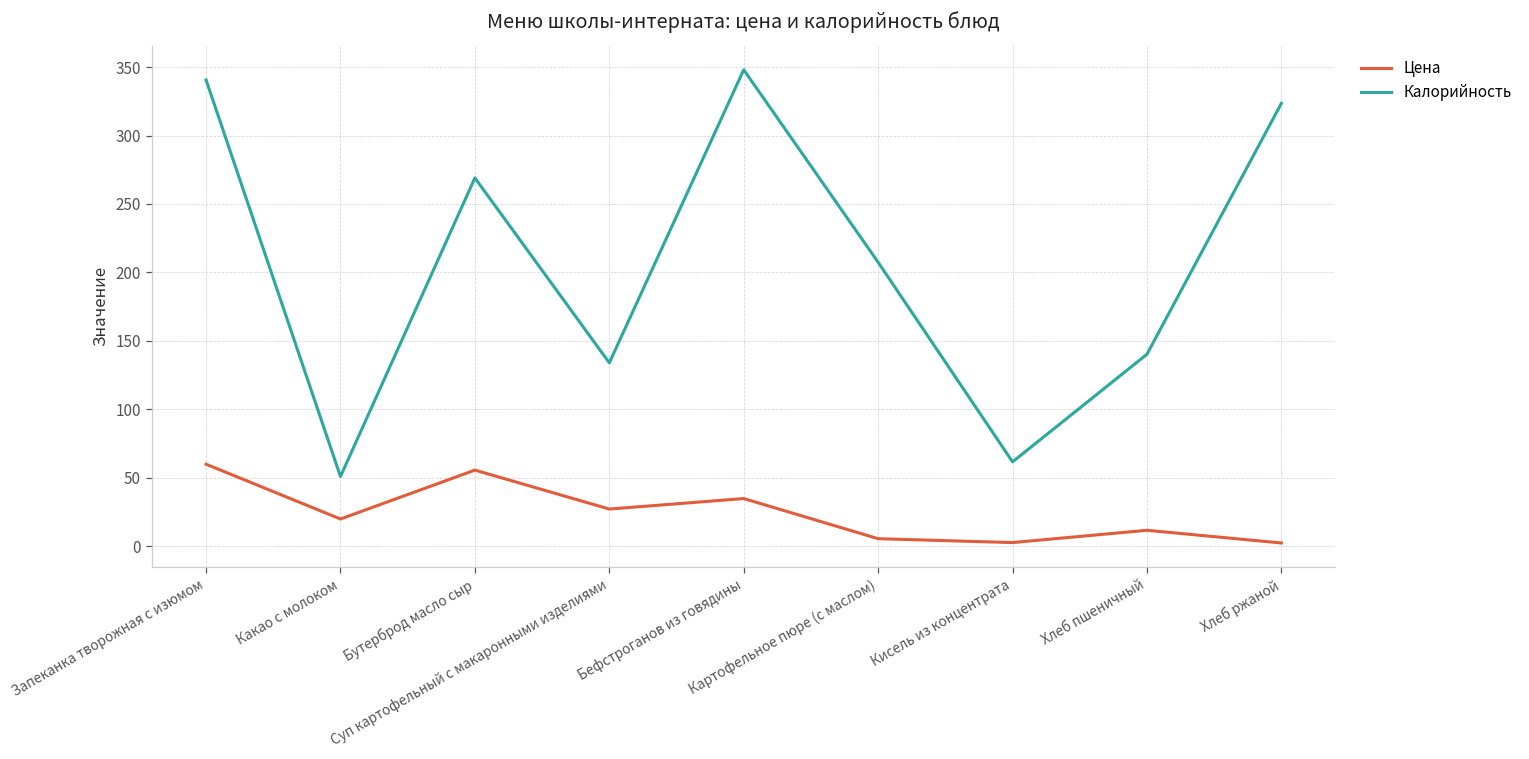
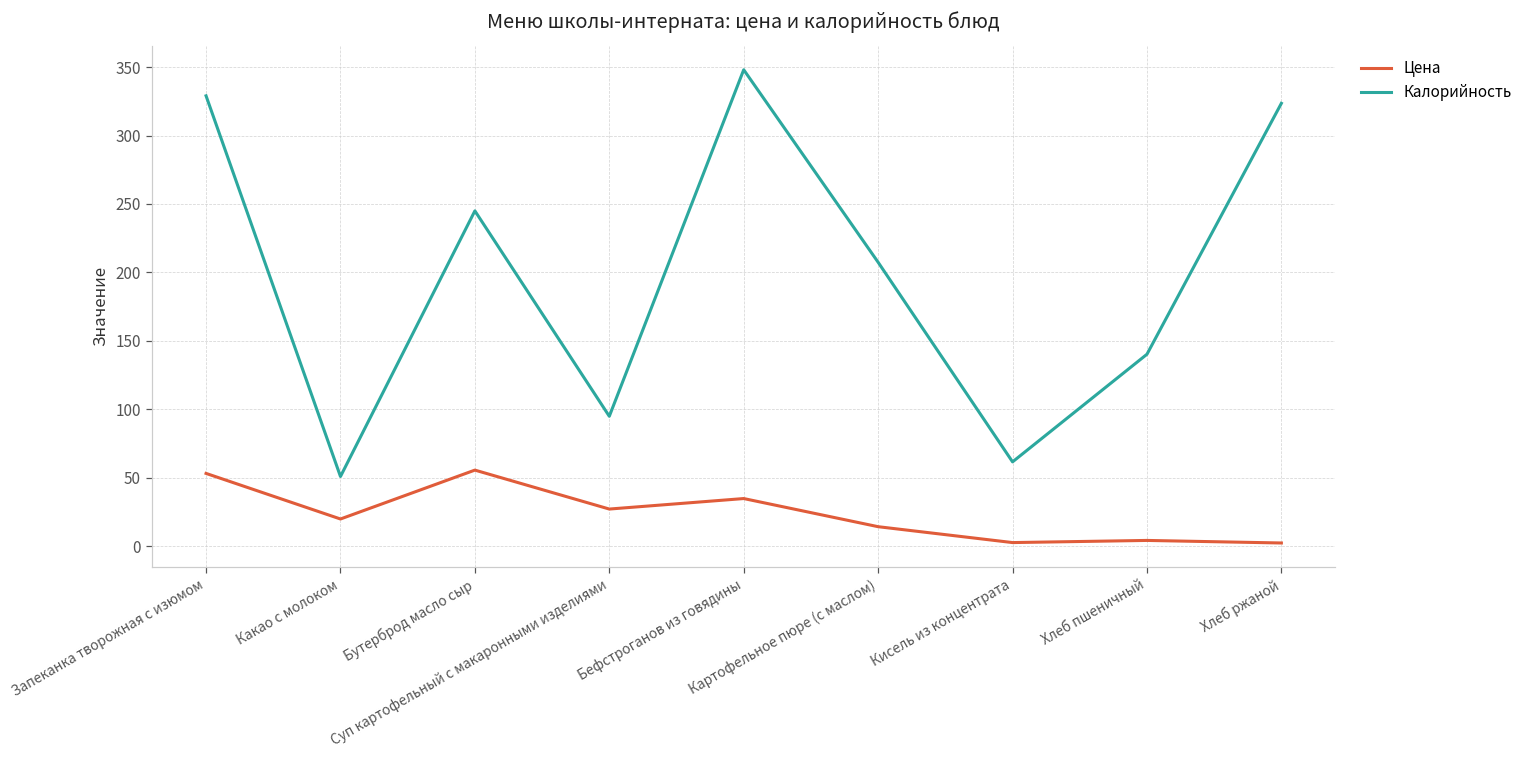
  {
    "Цена": {
-     "Запеканка творожная с изюмом": 60,
+     "Запеканка творожная с изюмом": 53,
      "Какао с молоком": 20,
      "Бутерброд масло сыр": 56,
      "Суп картофельный с макаронными изделиями": 27,
      "Бефстроганов из говядины": 35,
-     "Картофельное пюре (с маслом)": 6,
+     "Картофельное пюре (с маслом)": 14,
      "Кисель из концентрата": 3,
-     "Хлеб пшеничный": 12,
+     "Хлеб пшеничный": 4,
      "Хлеб ржаной": 2
    },
    "Калорийность": {
-     "Запеканка творожная с изюмом": 341,
+     "Запеканка творожная с изюмом": 329,
      "Какао с молоком": 51,
-     "Бутерброд масло сыр": 269,
-     "Суп картофельный с макаронными изделиями": 134,
+     "Бутерброд масло сыр": 245,
+     "Суп картофельный с макаронными изделиями": 95,
      "Бефстроганов из говядины": 348,
      "Картофельное пюре (с маслом)": 207,
      "Кисель из концентрата": 62,
      "Хлеб пшеничный": 140,
      "Хлеб ржаной": 324
    }
  }
